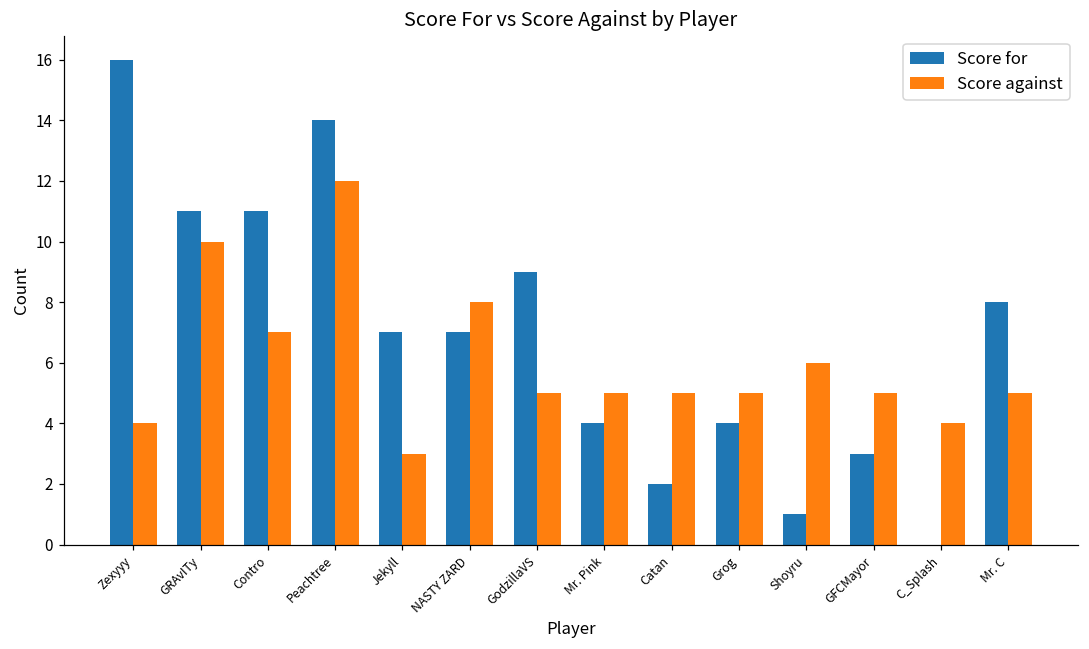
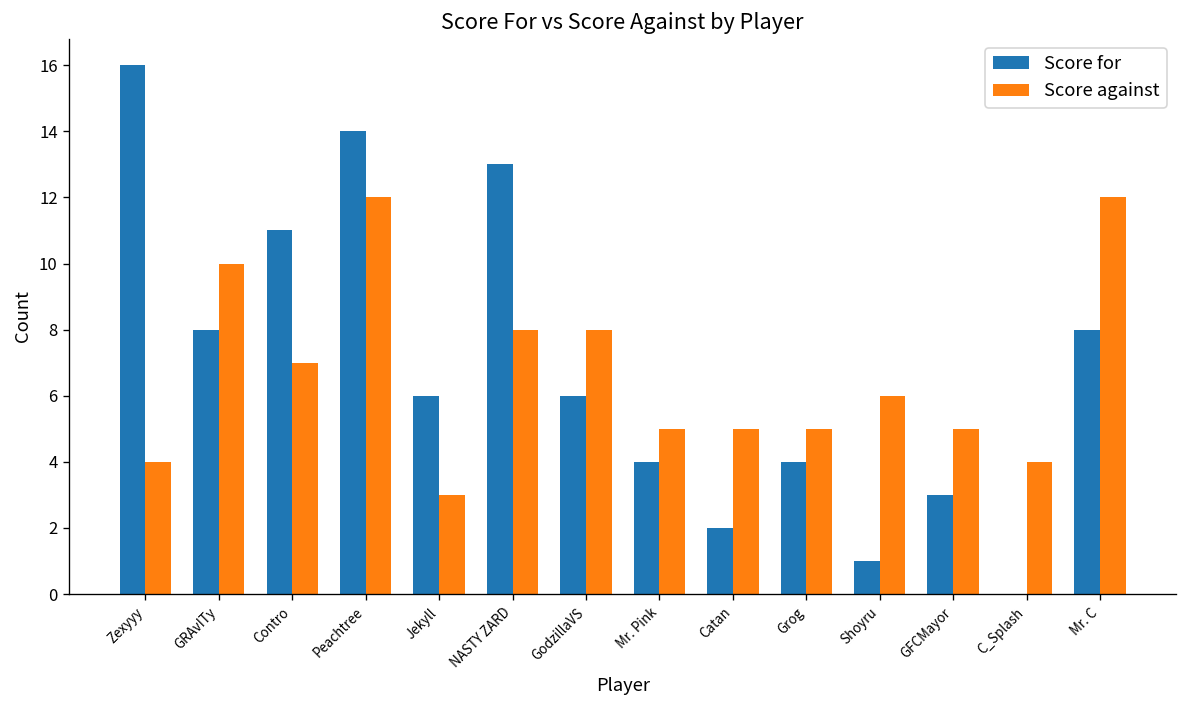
  {
    "Score for": {
      "Zexyyy": 16,
-     "GRAvITy": 11,
+     "GRAvITy": 8,
      "Contro": 11,
      "Peachtree": 14,
-     "Jekyll": 7,
-     "NASTY ZARD": 7,
-     "GodzillaVS": 9,
+     "Jekyll": 6,
+     "NASTY ZARD": 13,
+     "GodzillaVS": 6,
      "Mr. Pink": 4,
      "Catan": 2,
      "Grog": 4,
      "Shoyru": 1,
      "GFCMayor": 3,
      "C_Splash": 0,
      "Mr. C": 8
    },
    "Score against": {
      "Zexyyy": 4,
      "GRAvITy": 10,
      "Contro": 7,
      "Peachtree": 12,
      "Jekyll": 3,
      "NASTY ZARD": 8,
-     "GodzillaVS": 5,
+     "GodzillaVS": 8,
      "Mr. Pink": 5,
      "Catan": 5,
      "Grog": 5,
      "Shoyru": 6,
      "GFCMayor": 5,
      "C_Splash": 4,
-     "Mr. C": 5
+     "Mr. C": 12
    }
  }
